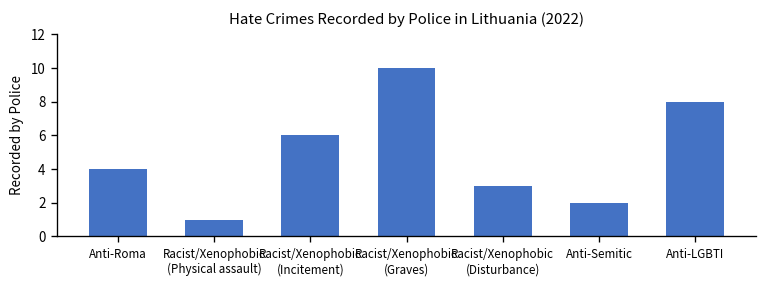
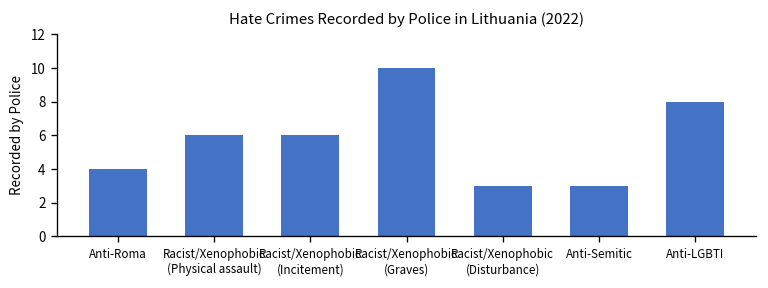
  {
    "Anti-Roma": 4,
-   "Racist/Xenophobic (Physical assault)": 1,
+   "Racist/Xenophobic (Physical assault)": 6,
    "Racist/Xenophobic (Incitement)": 6,
    "Racist/Xenophobic (Graves)": 10,
    "Racist/Xenophobic (Disturbance)": 3,
-   "Anti-Semitic": 2,
+   "Anti-Semitic": 3,
    "Anti-LGBTI": 8
  }
